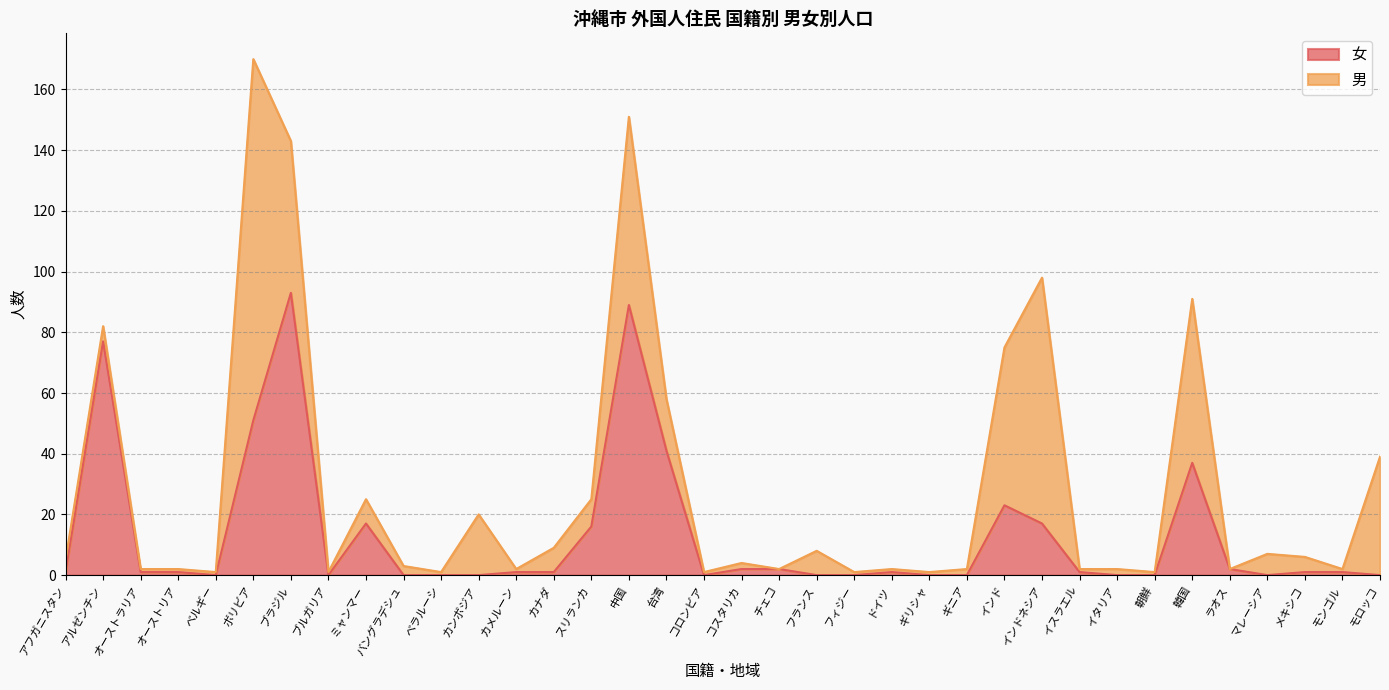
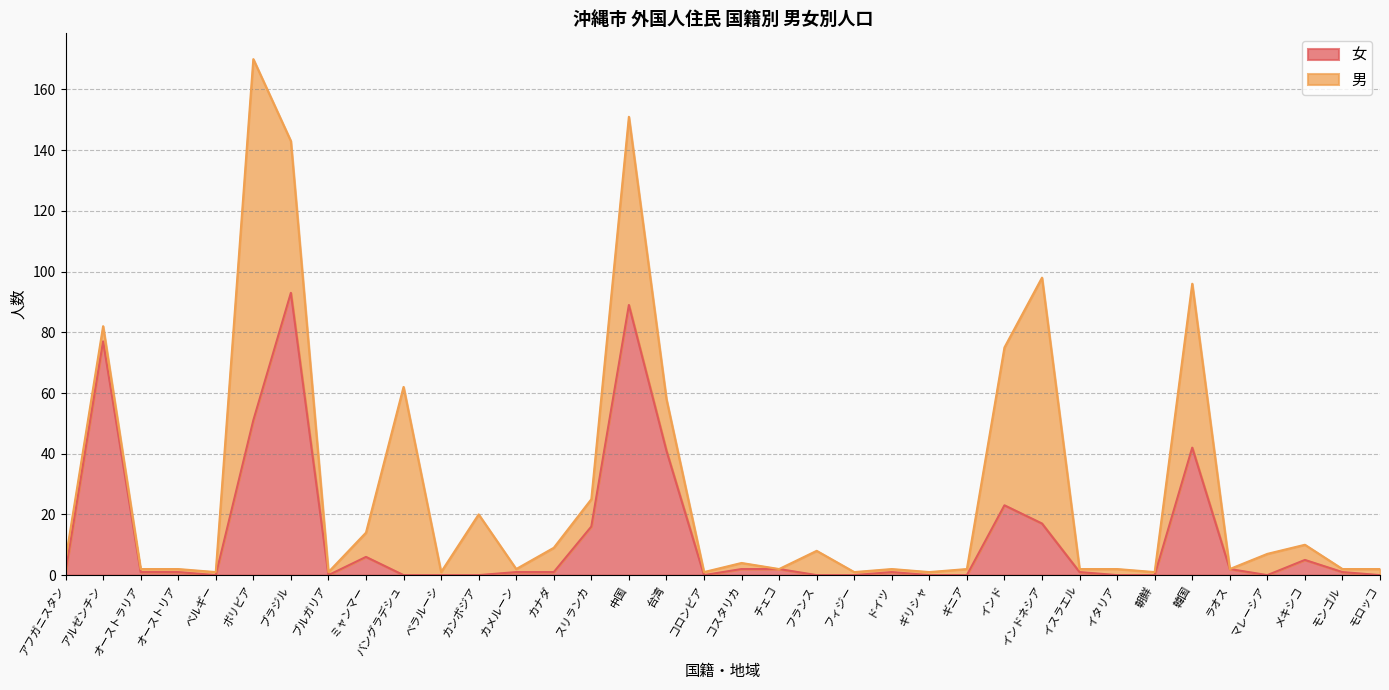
  {
    "女": {
      "アフガニスタン": 1,
      "アルゼンチン": 77,
      "オーストラリア": 1,
      "オーストリア": 1,
      "ベルギー": 0,
      "ボリビア": 51,
      "ブラジル": 93,
      "ブルガリア": 0,
-     "ミャンマー": 17,
+     "ミャンマー": 6,
      "バングラデシュ": 0,
      "ベラルーシ": 0,
      "カンボジア": 0,
      "カメルーン": 1,
      "カナダ": 1,
      "スリランカ": 16,
      "中国": 89,
      "台湾": 41,
      "コロンビア": 0,
      "コスタリカ": 2,
      "フランス": 0,
      "フィジー": 0,
      "ドイツ": 1,
      "ギリシャ": 0,
      "ギニア": 0,
      "インド": 23,
      "インドネシア": 17,
      "イスラエル": 1,
      "イタリア": 0,
      "朝鮮": 0,
-     "韓国": 37,
+     "韓国": 42,
      "マレーシア": 0,
-     "メキシコ": 1,
+     "メキシコ": 5,
      "モンゴル": 1,
      "モロッコ": 0
    },
    "男": {
      "アフガニスタン": 4,
      "アルゼンチン": 5,
      "オーストラリア": 1,
      "オーストリア": 1,
      "ベルギー": 1,
      "ボリビア": 119,
      "ブラジル": 50,
      "ブルガリア": 1,
      "ミャンマー": 8,
-     "バングラデシュ": 3,
+     "バングラデシュ": 62,
      "ベラルーシ": 1,
      "カンボジア": 20,
      "カメルーン": 1,
      "カナダ": 8,
      "スリランカ": 9,
      "中国": 62,
      "台湾": 17,
      "コロンビア": 1,
      "コスタリカ": 2,
      "フランス": 8,
      "フィジー": 1,
      "ドイツ": 1,
      "ギリシャ": 1,
      "ギニア": 2,
      "インド": 52,
      "インドネシア": 81,
      "イスラエル": 1,
      "イタリア": 2,
      "朝鮮": 1,
      "韓国": 54,
      "マレーシア": 7,
      "メキシコ": 5,
      "モンゴル": 1,
-     "モロッコ": 39
+     "モロッコ": 2
    }
  }
